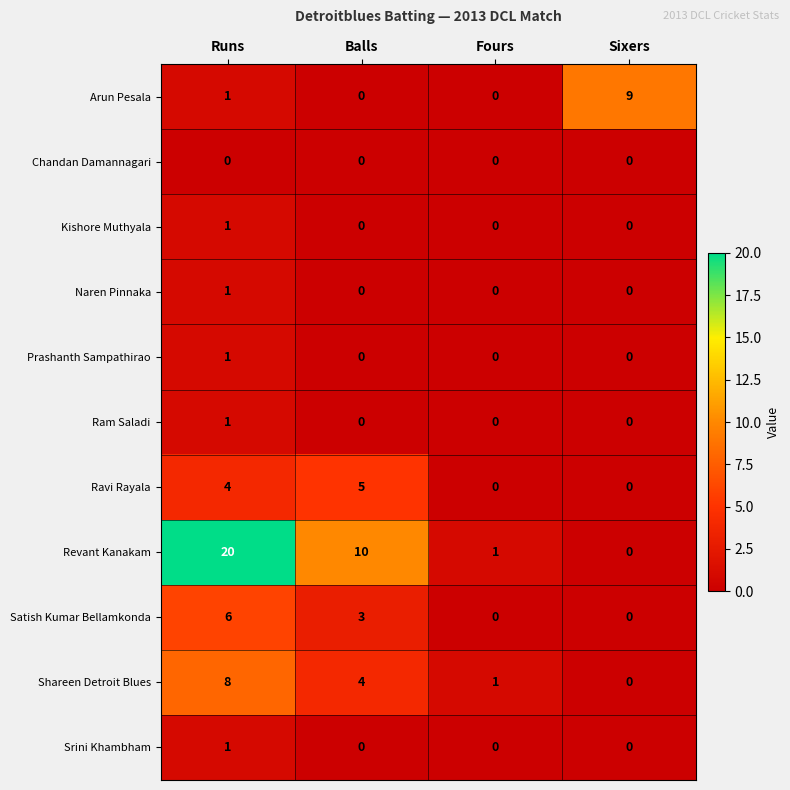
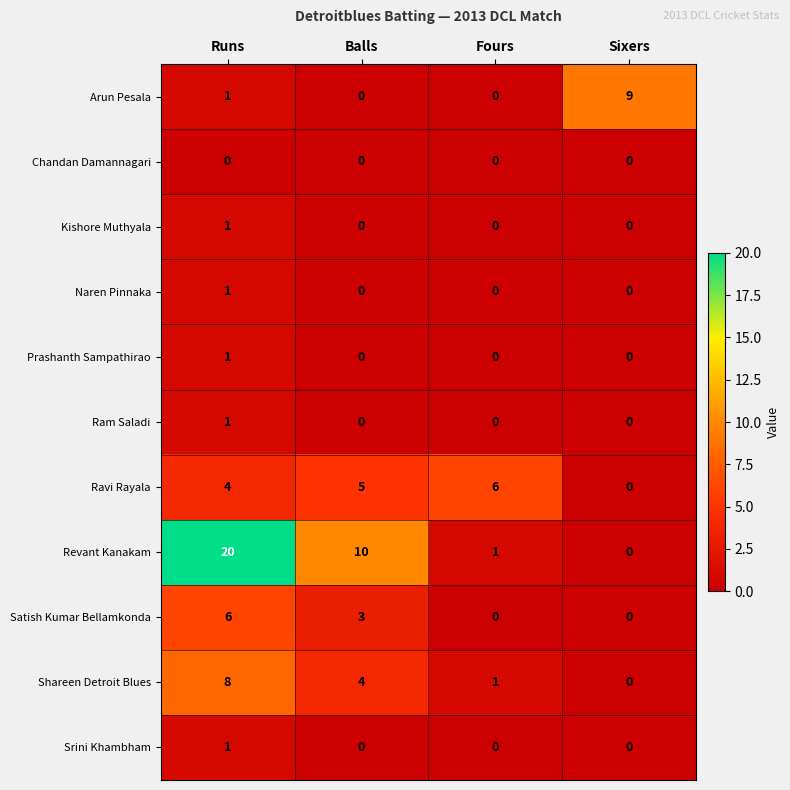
  {
    "Arun Pesala": {
      "Runs": 1,
      "Balls": 0,
      "Fours": 0,
      "Sixers": 9
    },
    "Chandan Damannagari": {
      "Runs": 0,
      "Balls": 0,
      "Fours": 0,
      "Sixers": 0
    },
    "Kishore Muthyala": {
      "Runs": 1,
      "Balls": 0,
      "Fours": 0,
      "Sixers": 0
    },
    "Naren Pinnaka": {
      "Runs": 1,
      "Balls": 0,
      "Fours": 0,
      "Sixers": 0
    },
    "Prashanth Sampathirao": {
      "Runs": 1,
      "Balls": 0,
      "Fours": 0,
      "Sixers": 0
    },
    "Ram Saladi": {
      "Runs": 1,
      "Balls": 0,
      "Fours": 0,
      "Sixers": 0
    },
    "Ravi Rayala": {
      "Runs": 4,
      "Balls": 5,
-     "Fours": 0,
+     "Fours": 6,
      "Sixers": 0
    },
    "Revant Kanakam": {
      "Runs": 20,
      "Balls": 10,
      "Fours": 1,
      "Sixers": 0
    },
    "Satish Kumar Bellamkonda": {
      "Runs": 6,
      "Balls": 3,
      "Fours": 0,
      "Sixers": 0
    },
    "Shareen Detroit Blues": {
      "Runs": 8,
      "Balls": 4,
      "Fours": 1,
      "Sixers": 0
    },
    "Srini Khambham": {
      "Runs": 1,
      "Balls": 0,
      "Fours": 0,
      "Sixers": 0
    }
  }
